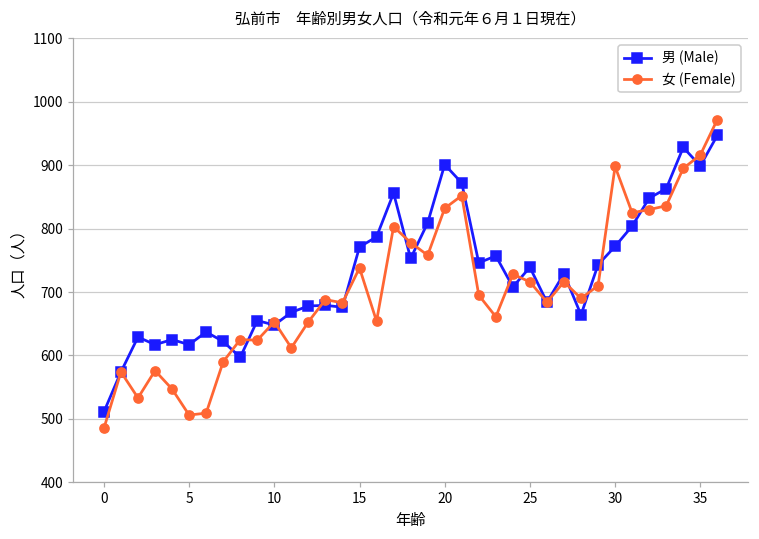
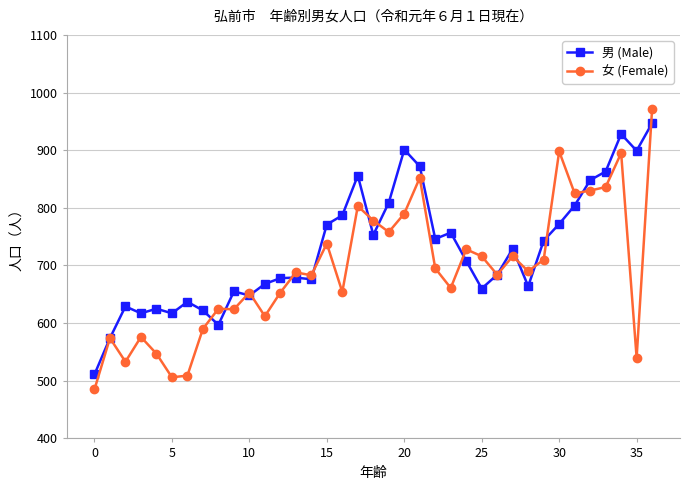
  {
    "男 (Male)": {
      "0": 510,
      "5": 620,
      "10": 650,
      "15": 770,
      "20": 900,
-     "25": 740,
+     "25": 660,
      "30": 770,
      "35": 900
    },
    "女 (Female)": {
      "0": 490,
      "5": 510,
      "10": 650,
      "15": 740,
-     "20": 830,
+     "20": 790,
      "25": 720,
      "30": 900,
-     "35": 920
+     "35": 540
    }
  }
